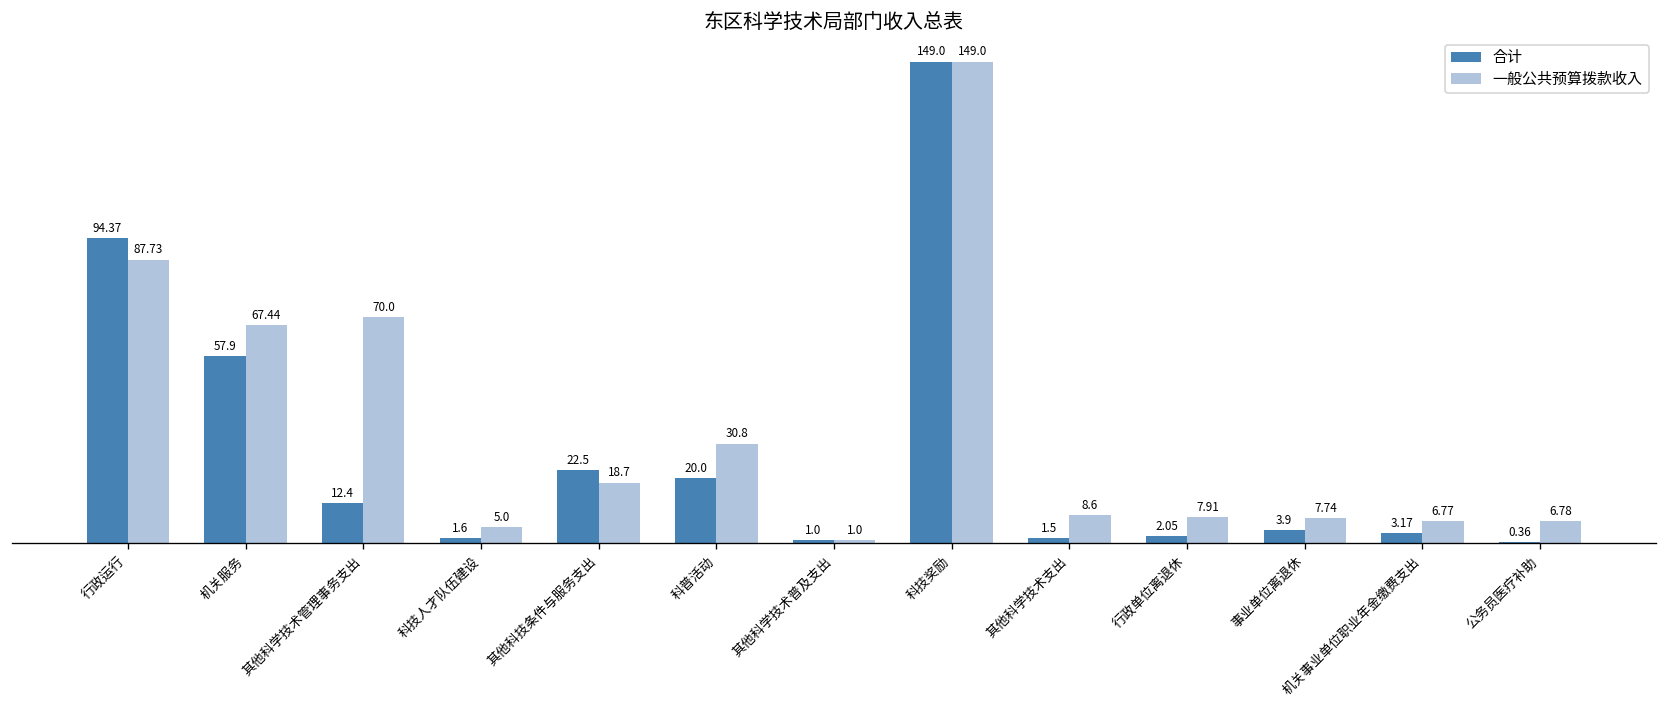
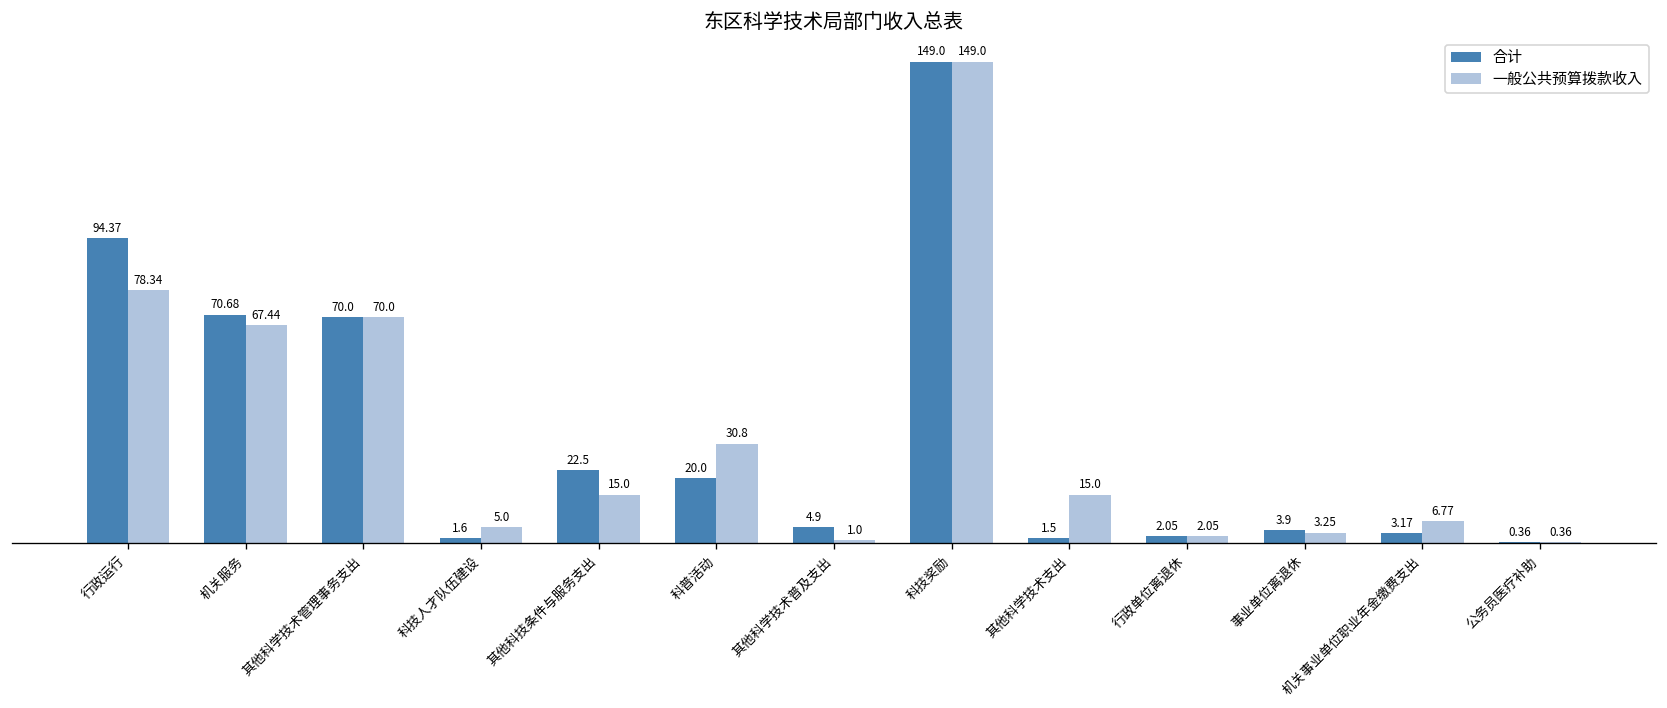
  {
    "合计": {
      "行政运行": 94.37,
-     "机关服务": 57.9,
-     "其他科学技术管理事务支出": 12.4,
+     "机关服务": 70.68,
+     "其他科学技术管理事务支出": 70.0,
      "科技人才队伍建设": 1.6,
      "其他科技条件与服务支出": 22.5,
      "科普活动": 20.0,
-     "其他科学技术普及支出": 1.0,
+     "其他科学技术普及支出": 4.9,
      "科技奖励": 149.0,
      "其他科学技术支出": 1.5,
      "行政单位离退休": 2.05,
      "事业单位离退休": 3.9,
      "机关事业单位职业年金缴费支出": 3.17,
      "公务员医疗补助": 0.36
    },
    "一般公共预算拨款收入": {
-     "行政运行": 87.73,
+     "行政运行": 78.34,
      "机关服务": 67.44,
      "其他科学技术管理事务支出": 70.0,
      "科技人才队伍建设": 5.0,
-     "其他科技条件与服务支出": 18.7,
+     "其他科技条件与服务支出": 15.0,
      "科普活动": 30.8,
      "其他科学技术普及支出": 1.0,
      "科技奖励": 149.0,
-     "其他科学技术支出": 8.6,
-     "行政单位离退休": 7.91,
-     "事业单位离退休": 7.74,
+     "其他科学技术支出": 15.0,
+     "行政单位离退休": 2.05,
+     "事业单位离退休": 3.25,
      "机关事业单位职业年金缴费支出": 6.77,
-     "公务员医疗补助": 6.78
+     "公务员医疗补助": 0.36
    }
  }
